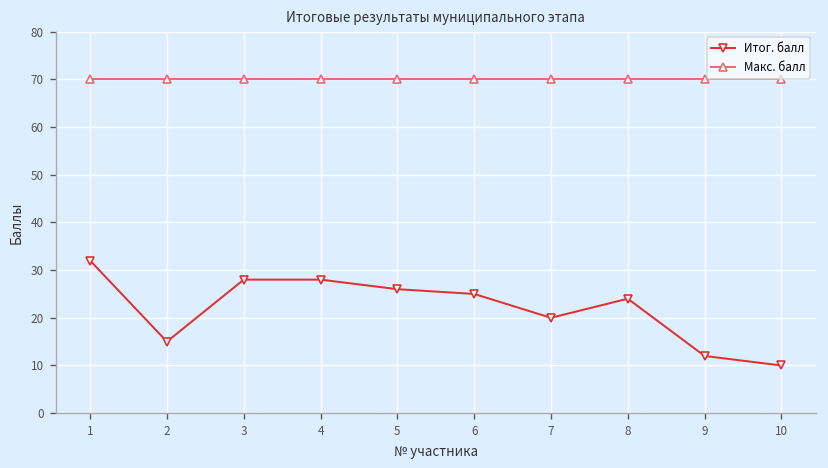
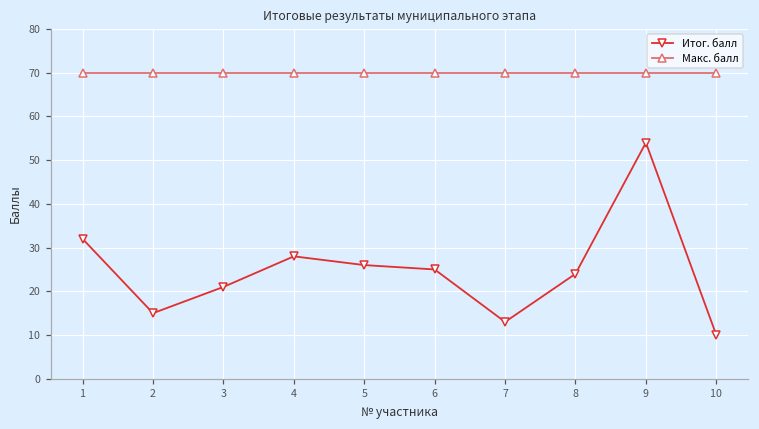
  {
    "Итог. балл": {
      "1": 32,
      "2": 15,
-     "3": 28,
+     "3": 21,
      "4": 28,
      "5": 26,
      "6": 25,
-     "7": 20,
+     "7": 13,
      "8": 24,
-     "9": 12,
+     "9": 54,
      "10": 10
    },
    "Макс. балл": {
      "1": 70,
      "2": 70,
      "3": 70,
      "4": 70,
      "5": 70,
      "6": 70,
      "7": 70,
      "8": 70,
      "9": 70,
      "10": 70
    }
  }
